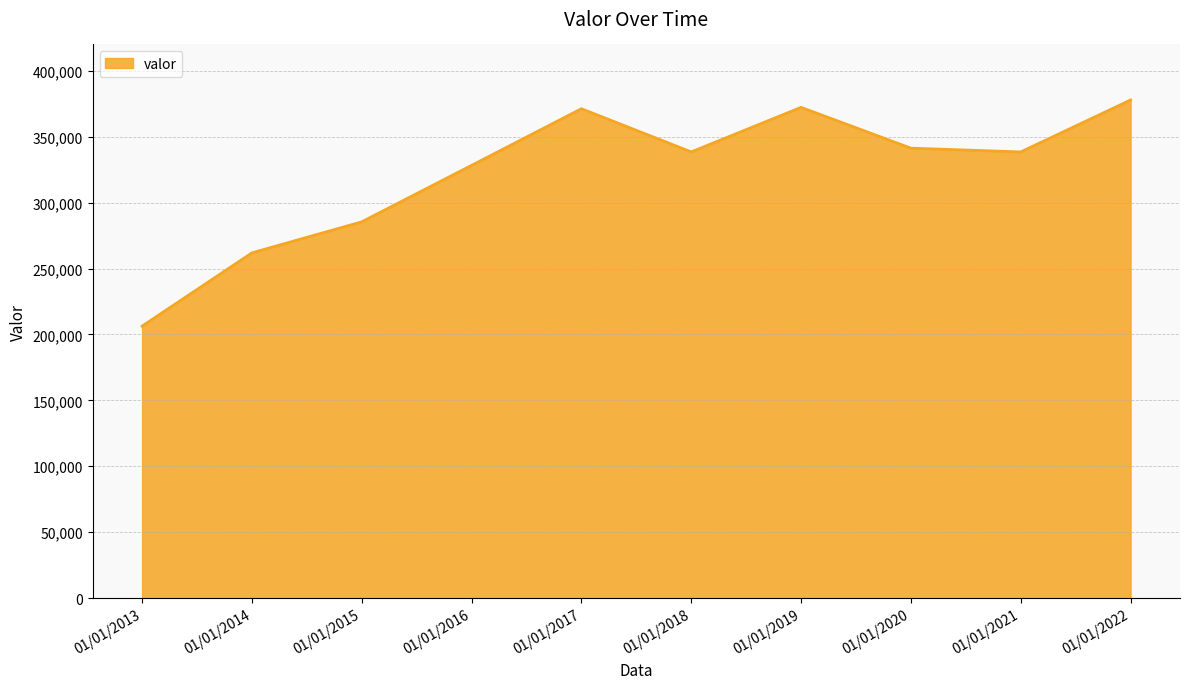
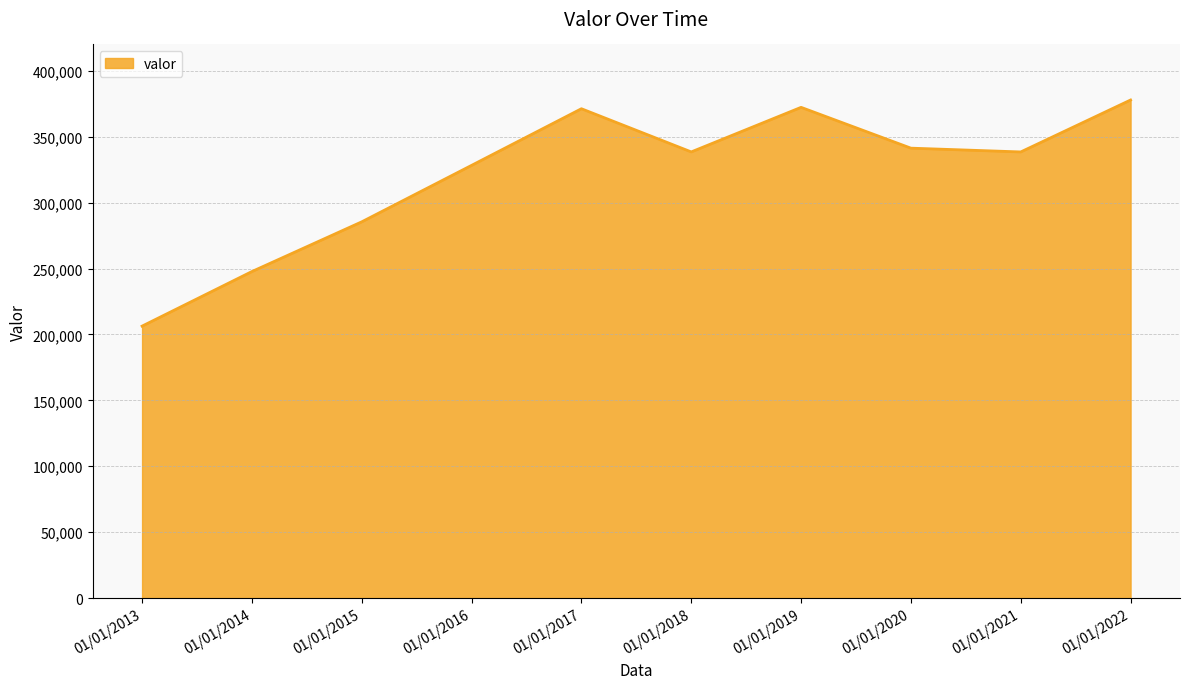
  {
    "01/01/2013": "206,000",
-   "01/01/2014": "262,000",
+   "01/01/2014": "248,000",
    "01/01/2015": "285,000",
    "01/01/2016": "328,000",
    "01/01/2017": "371,000",
    "01/01/2018": "338,000",
    "01/01/2019": "372,000",
    "01/01/2020": "341,000",
    "01/01/2021": "338,000",
    "01/01/2022": "378,000"
  }
